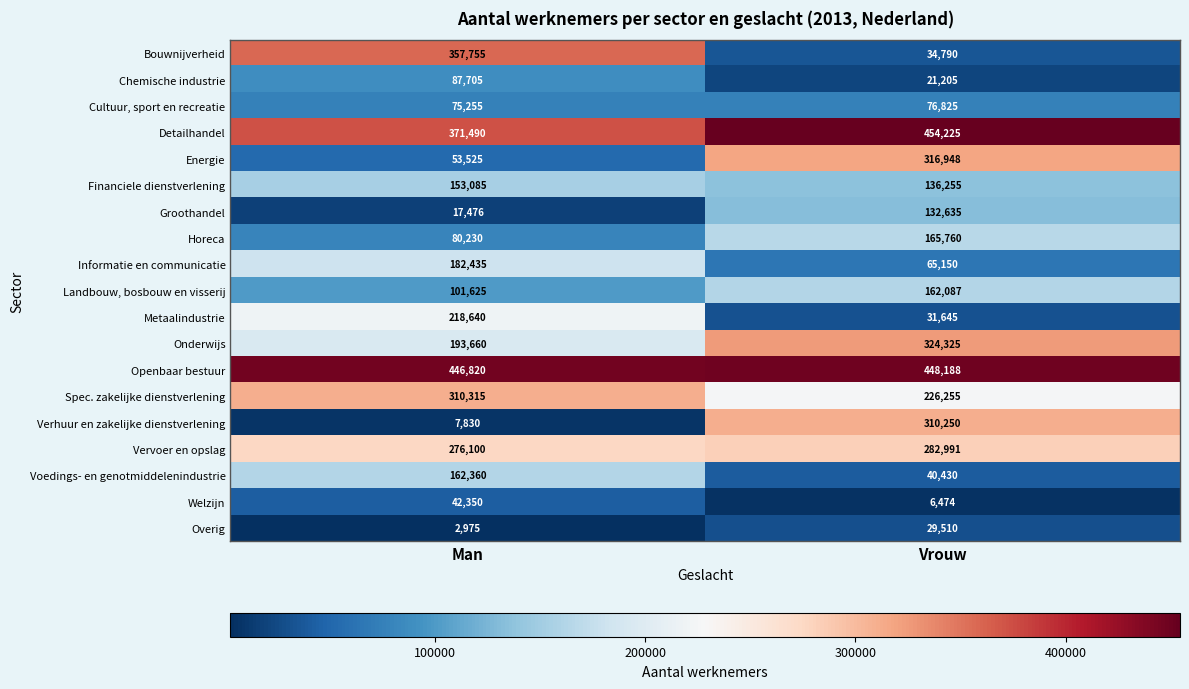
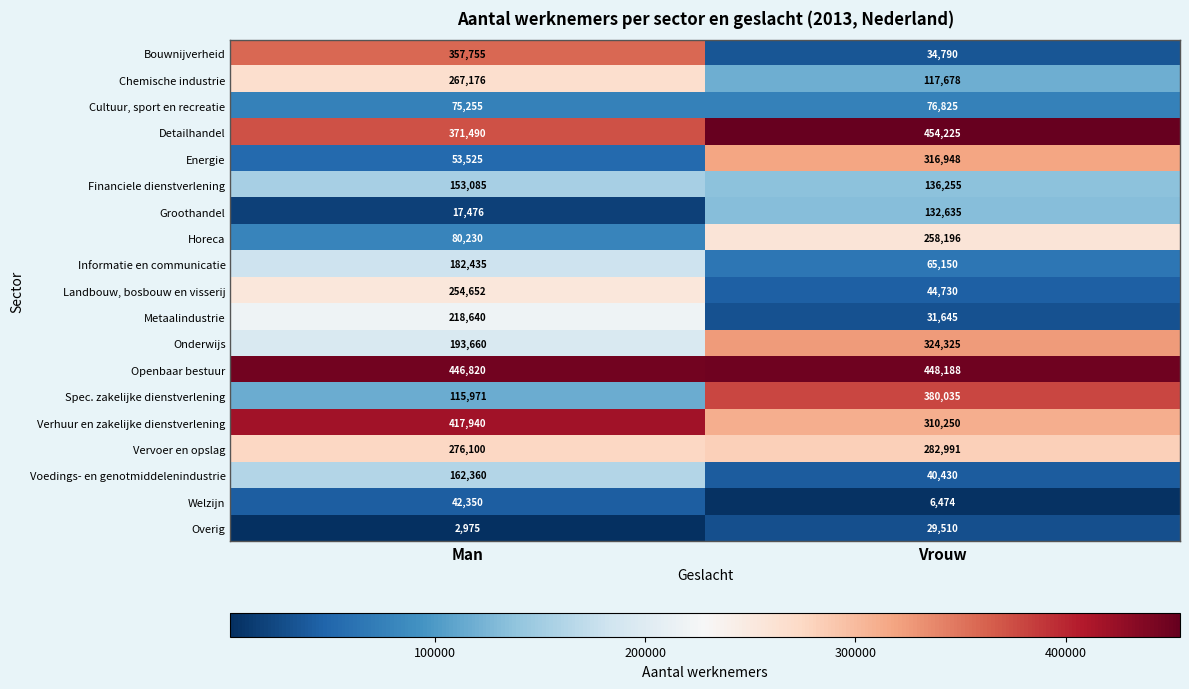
  {
    "Bouwnijverheid": {
      "Man": "357,755",
      "Vrouw": "34,790"
    },
    "Chemische industrie": {
-     "Man": "87,705",
-     "Vrouw": "21,205"
+     "Man": "267,176",
+     "Vrouw": "117,678"
    },
    "Cultuur, sport en recreatie": {
      "Man": "75,255",
      "Vrouw": "76,825"
    },
    "Detailhandel": {
      "Man": "371,490",
      "Vrouw": "454,225"
    },
    "Energie": {
      "Man": "53,525",
      "Vrouw": "316,948"
    },
    "Financiele dienstverlening": {
      "Man": "153,085",
      "Vrouw": "136,255"
    },
    "Groothandel": {
      "Man": "17,476",
      "Vrouw": "132,635"
    },
    "Horeca": {
      "Man": "80,230",
-     "Vrouw": "165,760"
+     "Vrouw": "258,196"
    },
    "Informatie en communicatie": {
      "Man": "182,435",
      "Vrouw": "65,150"
    },
    "Landbouw, bosbouw en visserij": {
-     "Man": "101,625",
-     "Vrouw": "162,087"
+     "Man": "254,652",
+     "Vrouw": "44,730"
    },
    "Metaalindustrie": {
      "Man": "218,640",
      "Vrouw": "31,645"
    },
    "Onderwijs": {
      "Man": "193,660",
      "Vrouw": "324,325"
    },
    "Openbaar bestuur": {
      "Man": "446,820",
      "Vrouw": "448,188"
    },
    "Spec. zakelijke dienstverlening": {
-     "Man": "310,315",
-     "Vrouw": "226,255"
+     "Man": "115,971",
+     "Vrouw": "380,035"
    },
    "Verhuur en zakelijke dienstverlening": {
-     "Man": "7,830",
+     "Man": "417,940",
      "Vrouw": "310,250"
    },
    "Vervoer en opslag": {
      "Man": "276,100",
      "Vrouw": "282,991"
    },
    "Voedings- en genotmiddelenindustrie": {
      "Man": "162,360",
      "Vrouw": "40,430"
    },
    "Welzijn": {
      "Man": "42,350",
      "Vrouw": "6,474"
    },
    "Overig": {
      "Man": "2,975",
      "Vrouw": "29,510"
    }
  }
